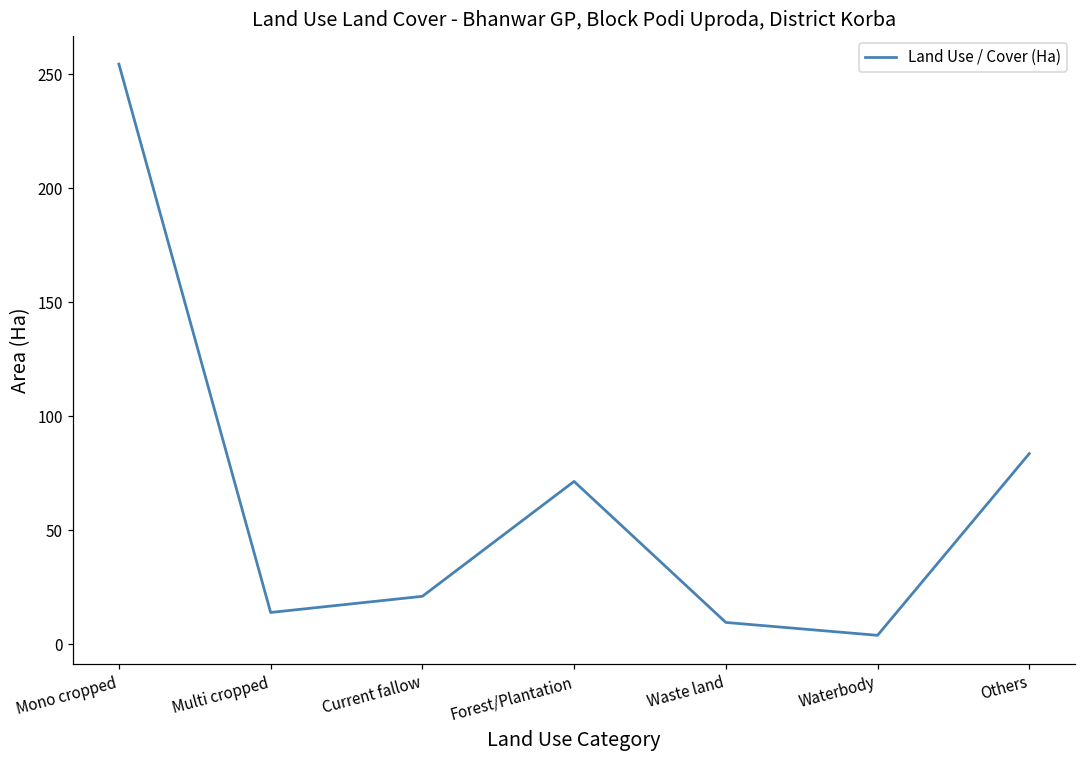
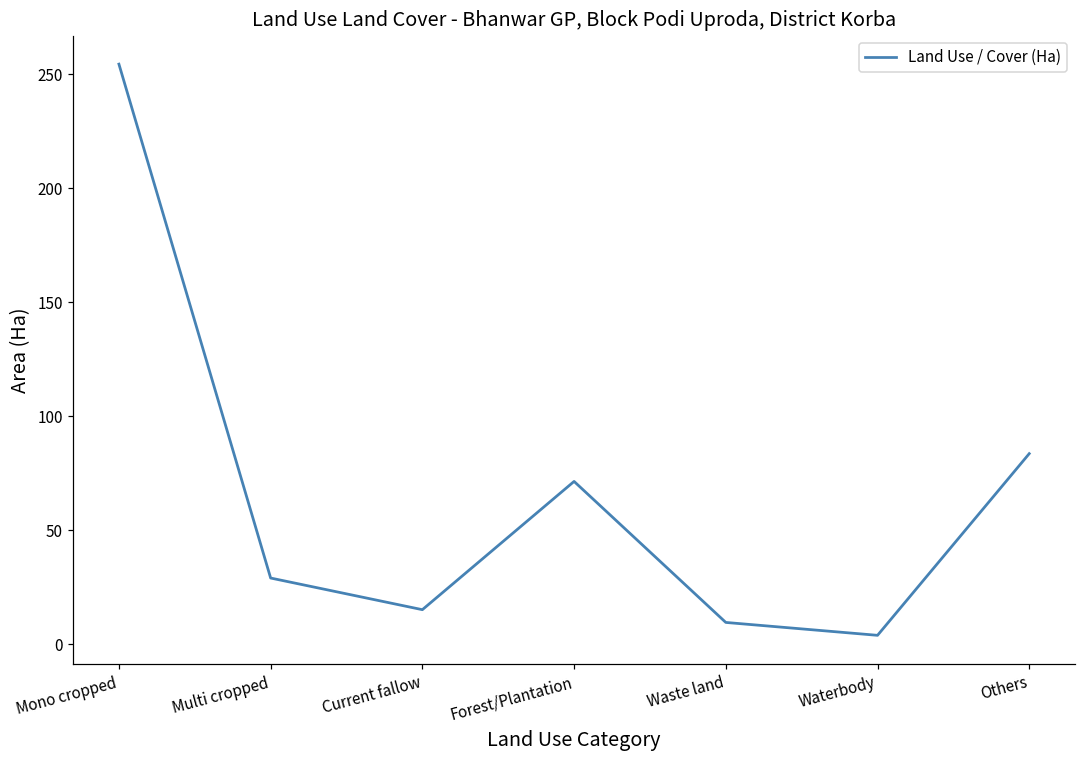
  {
    "Mono cropped": 254,
-   "Multi cropped": 14,
-   "Current fallow": 21,
+   "Multi cropped": 29,
+   "Current fallow": 15,
    "Forest/Plantation": 71,
    "Waste land": 10,
    "Waterbody": 4,
    "Others": 84
  }
